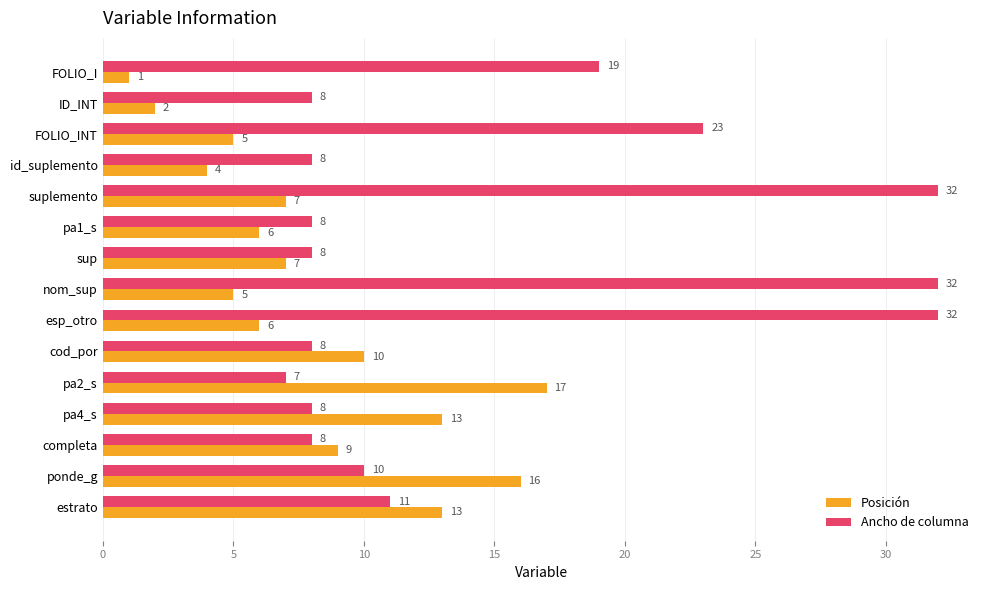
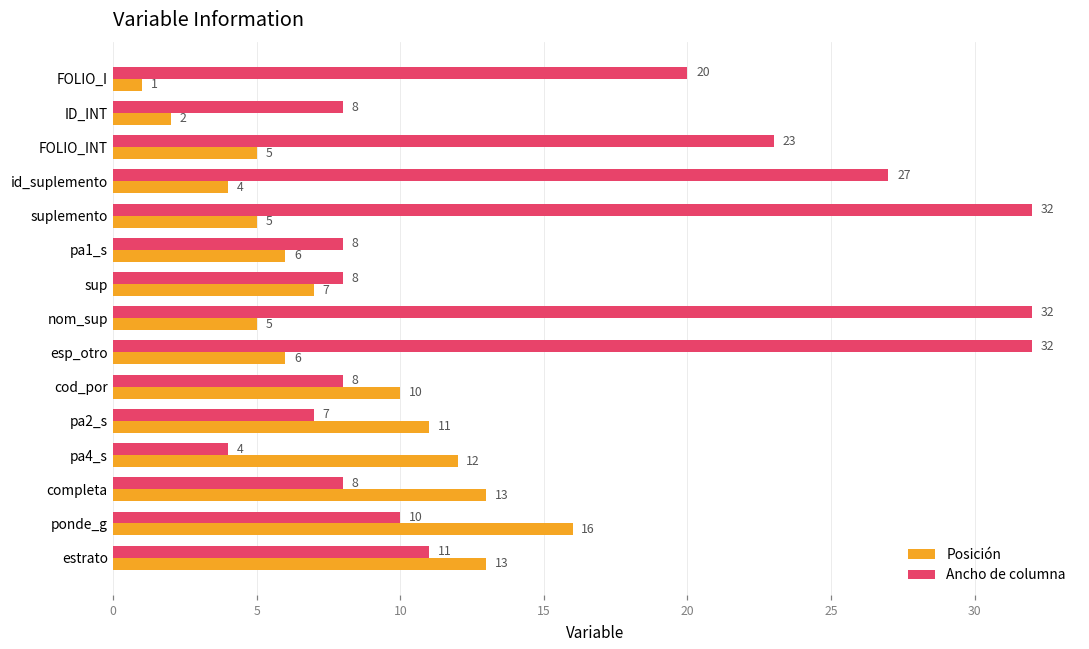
  {
    "Posición": {
      "FOLIO_I": 1,
      "ID_INT": 2,
      "FOLIO_INT": 5,
      "id_suplemento": 4,
-     "suplemento": 7,
+     "suplemento": 5,
      "pa1_s": 6,
      "sup": 7,
      "nom_sup": 5,
      "esp_otro": 6,
      "cod_por": 10,
-     "pa2_s": 17,
-     "pa4_s": 13,
-     "completa": 9,
+     "pa2_s": 11,
+     "pa4_s": 12,
+     "completa": 13,
      "ponde_g": 16,
      "estrato": 13
    },
    "Ancho de columna": {
-     "FOLIO_I": 19,
+     "FOLIO_I": 20,
      "ID_INT": 8,
      "FOLIO_INT": 23,
-     "id_suplemento": 8,
+     "id_suplemento": 27,
      "suplemento": 32,
      "pa1_s": 8,
      "sup": 8,
      "nom_sup": 32,
      "esp_otro": 32,
      "cod_por": 8,
      "pa2_s": 7,
-     "pa4_s": 8,
+     "pa4_s": 4,
      "completa": 8,
      "ponde_g": 10,
      "estrato": 11
    }
  }
